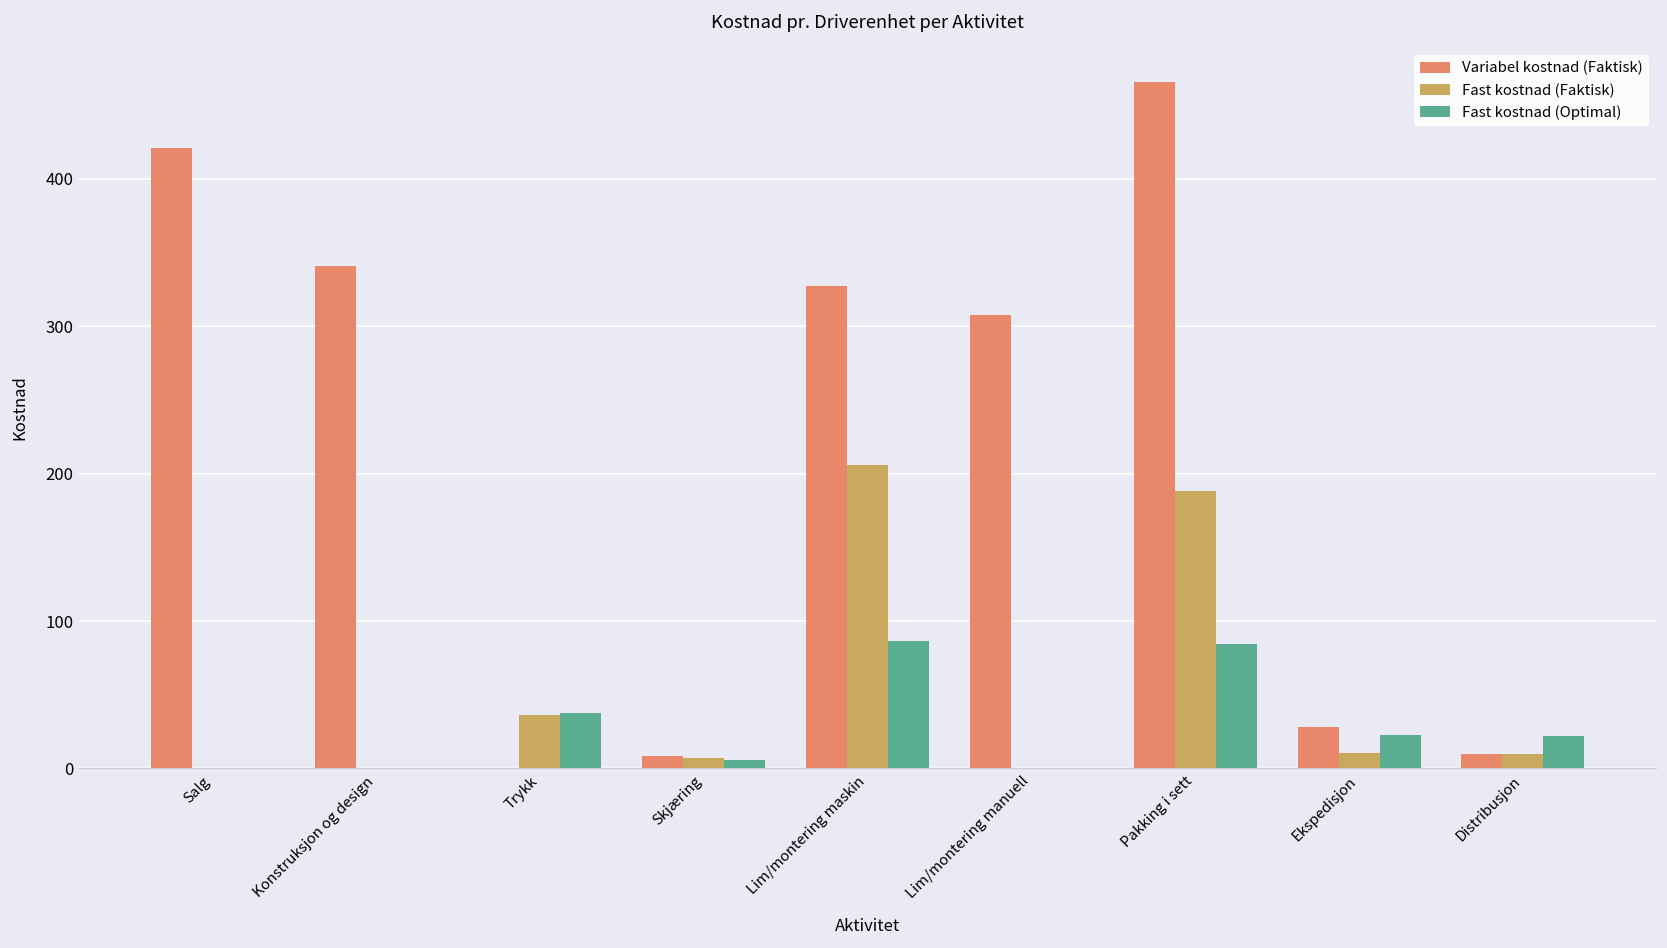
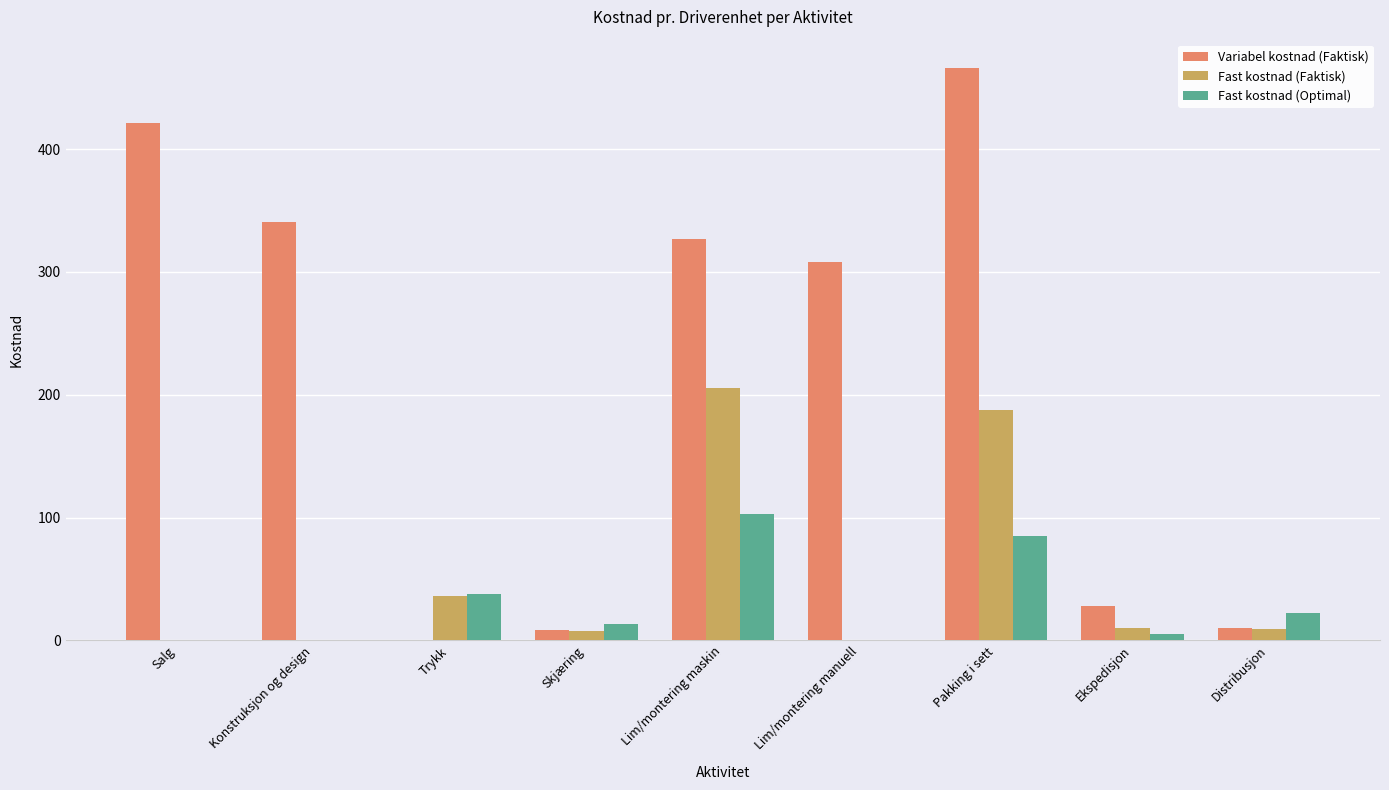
  {
    "Fast kostnad (Optimal)": {
      "Salg": 0,
      "Konstruksjon og design": 0,
      "Trykk": 38,
-     "Skjæring": 6,
-     "Lim/montering maskin": 87,
+     "Skjæring": 13,
+     "Lim/montering maskin": 103,
      "Lim/montering manuell": 0,
      "Pakking i sett": 85,
-     "Ekspedisjon": 23,
+     "Ekspedisjon": 5,
      "Distribusjon": 22
    }
  }
